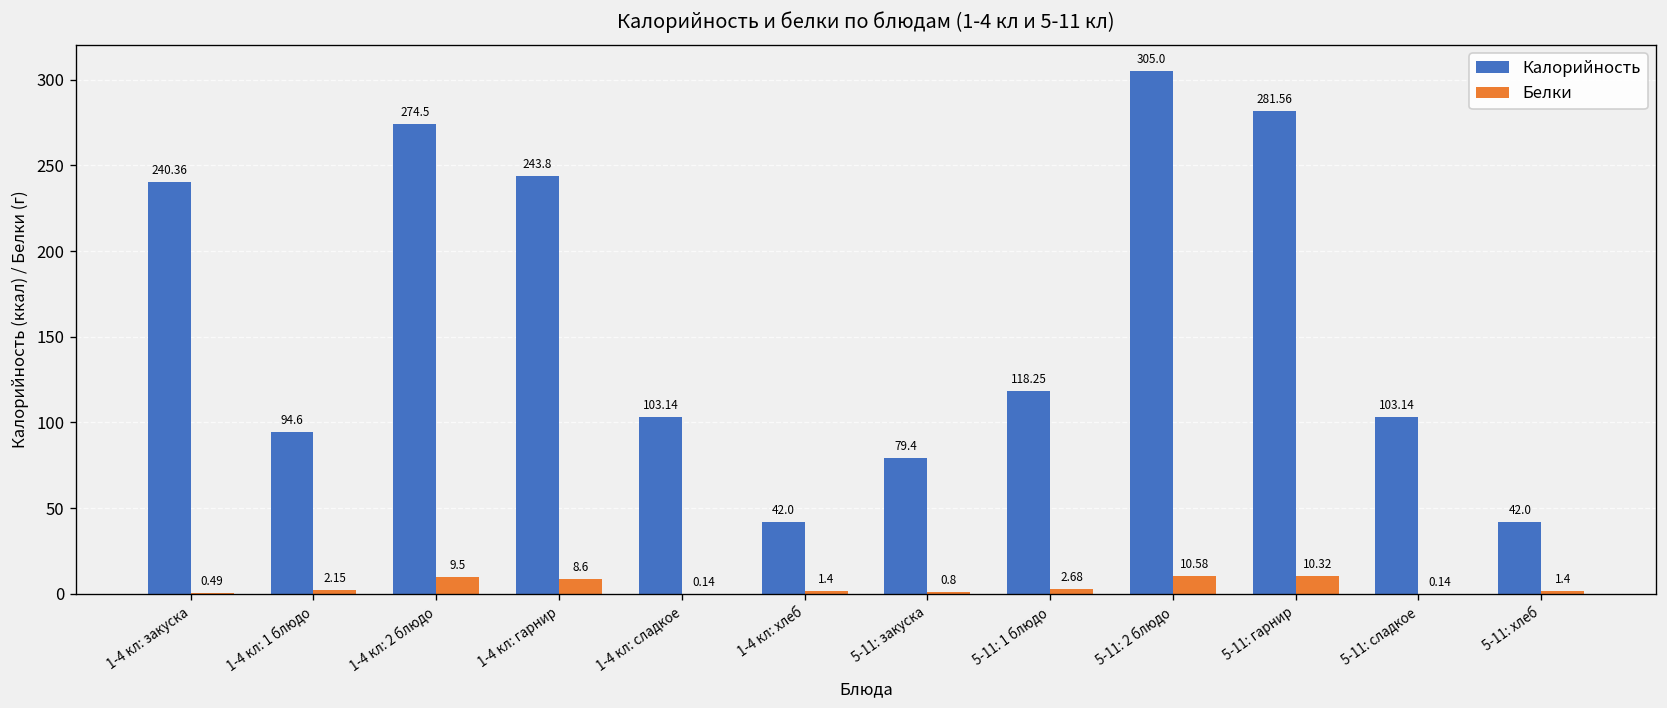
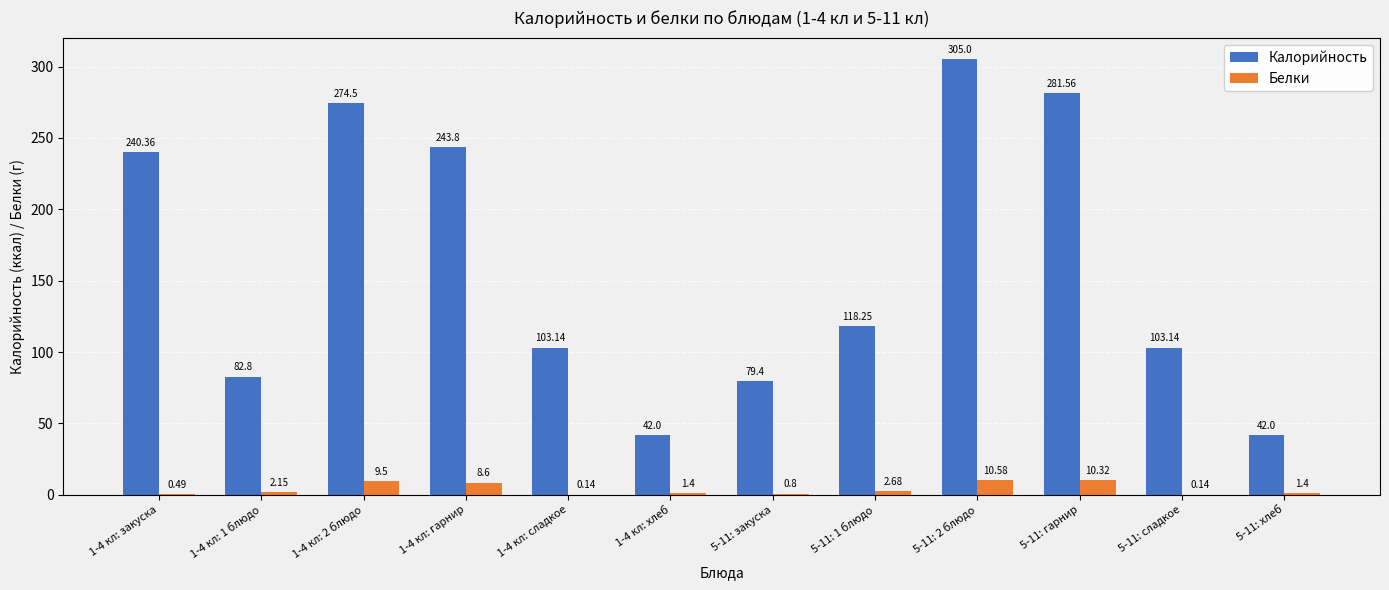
  {
    "Калорийность": {
      "1-4 кл: закуска": 240.36,
-     "1-4 кл: 1 блюдо": 94.6,
+     "1-4 кл: 1 блюдо": 82.8,
      "1-4 кл: 2 блюдо": 274.5,
      "1-4 кл: гарнир": 243.8,
      "1-4 кл: сладкое": 103.14,
      "1-4 кл: хлеб": 42.0,
      "5-11: закуска": 79.4,
      "5-11: 1 блюдо": 118.25,
      "5-11: 2 блюдо": 305.0,
      "5-11: гарнир": 281.56,
      "5-11: сладкое": 103.14,
      "5-11: хлеб": 42.0
    },
    "Белки": {
      "1-4 кл: закуска": 0.49,
      "1-4 кл: 1 блюдо": 2.15,
      "1-4 кл: 2 блюдо": 9.5,
      "1-4 кл: гарнир": 8.6,
      "1-4 кл: сладкое": 0.14,
      "1-4 кл: хлеб": 1.4,
      "5-11: закуска": 0.8,
      "5-11: 1 блюдо": 2.68,
      "5-11: 2 блюдо": 10.58,
      "5-11: гарнир": 10.32,
      "5-11: сладкое": 0.14,
      "5-11: хлеб": 1.4
    }
  }
